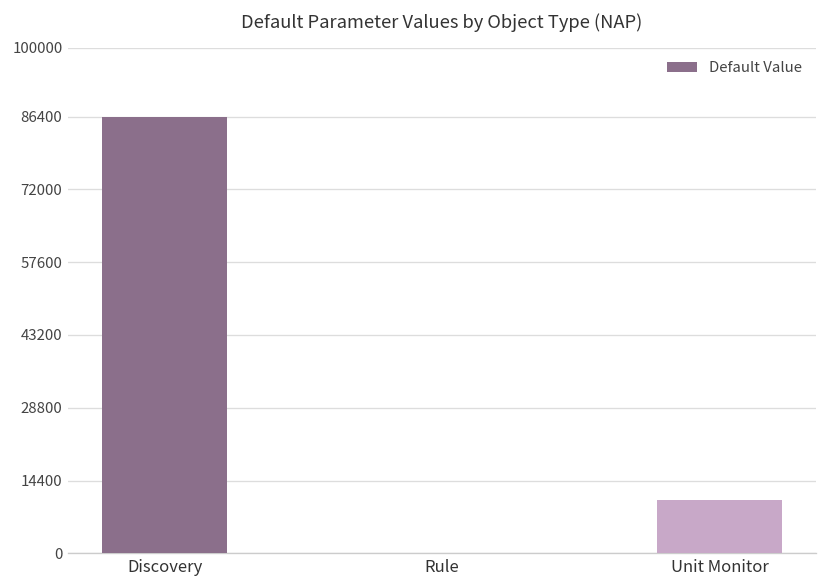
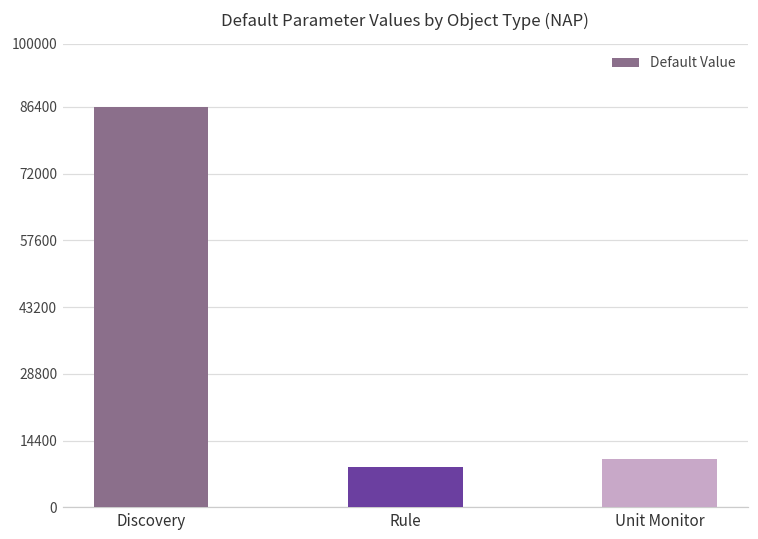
  {
    "Discovery": 86000,
-   "Rule": 0,
+   "Rule": 9000,
    "Unit Monitor": 11000
  }
